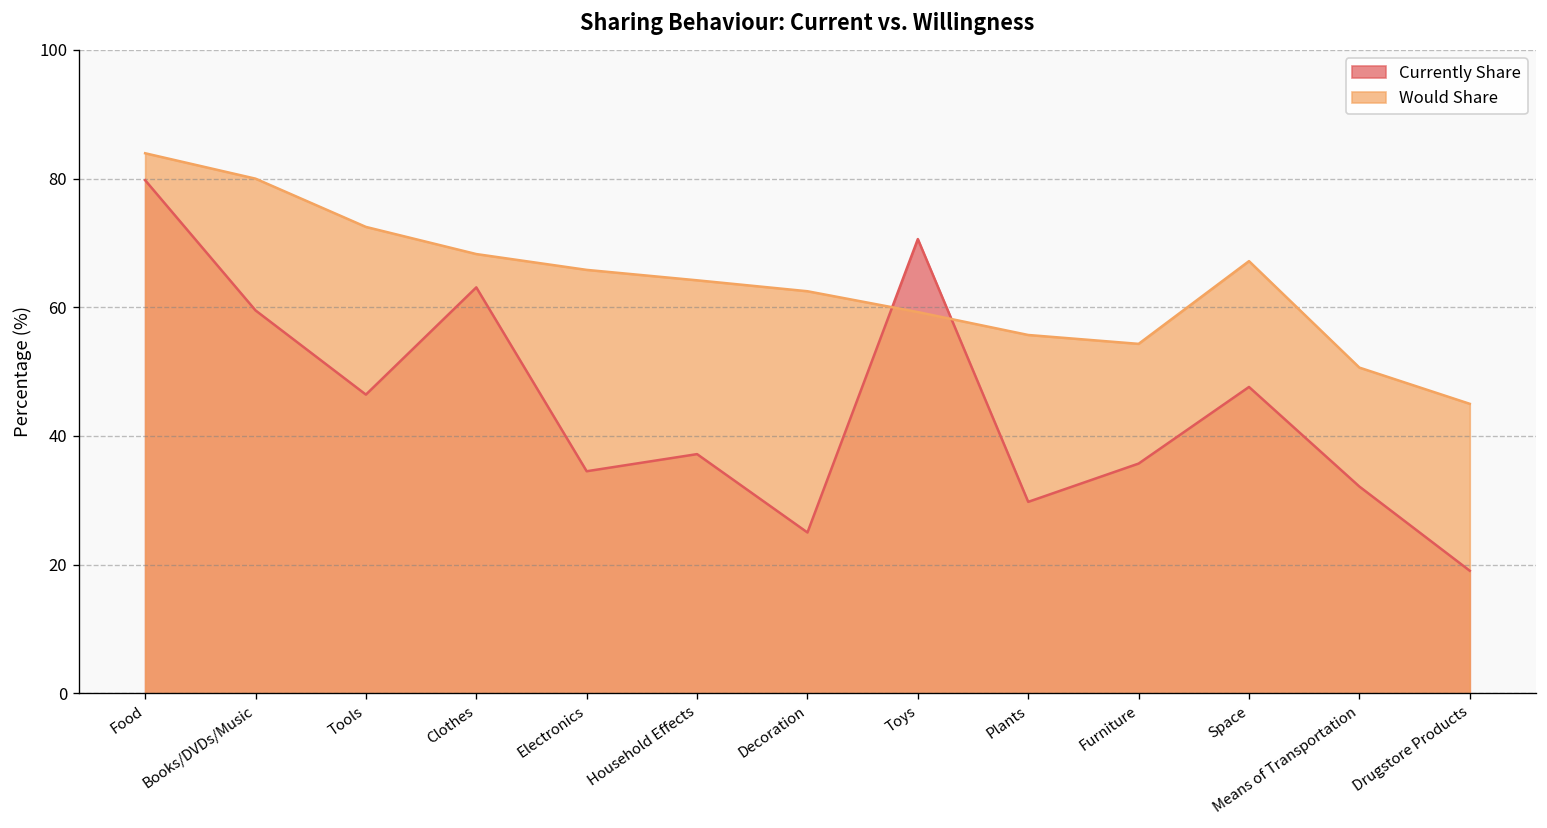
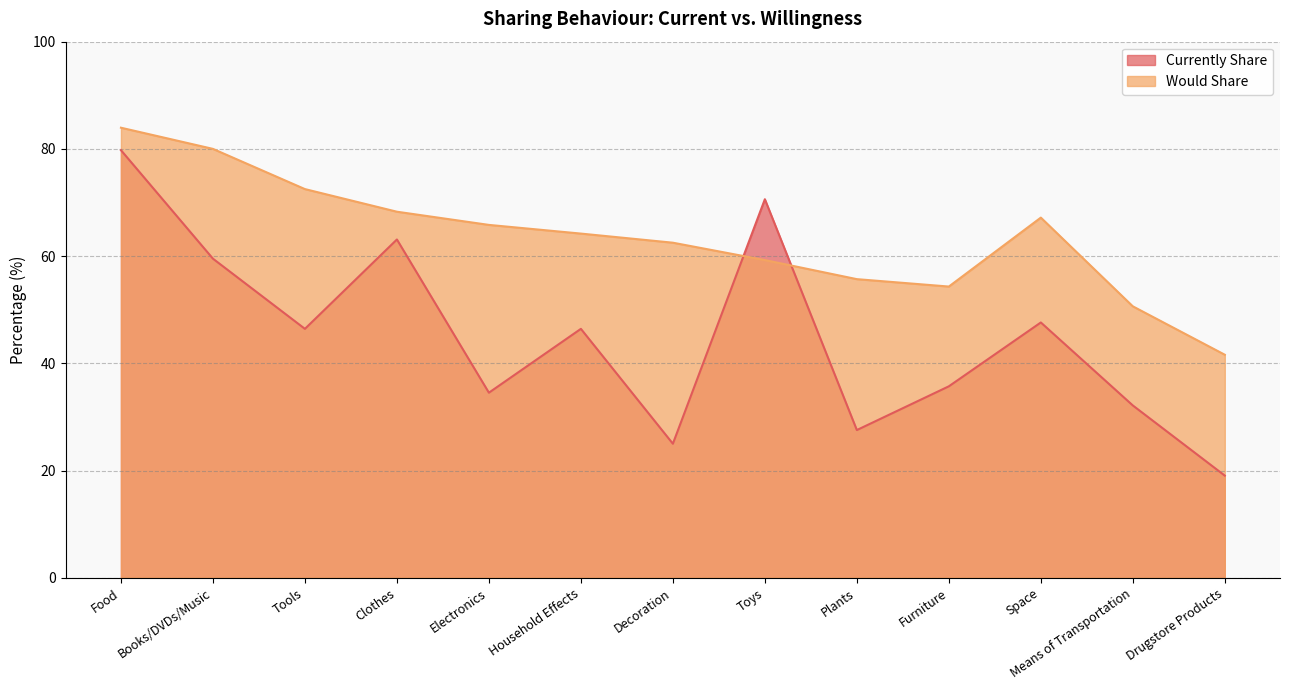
  {
    "Currently Share": {
      "Food": 80,
      "Books/DVDs/Music": 60,
      "Tools": 46,
      "Clothes": 63,
      "Electronics": 35,
-     "Household Effects": 37,
+     "Household Effects": 46,
      "Decoration": 25,
      "Toys": 71,
-     "Plants": 30,
+     "Plants": 28,
      "Furniture": 36,
      "Space": 48,
      "Means of Transportation": 32,
      "Drugstore Products": 19
    },
    "Would Share": {
      "Food": 84,
      "Books/DVDs/Music": 80,
      "Tools": 73,
      "Clothes": 68,
      "Electronics": 66,
      "Household Effects": 64,
      "Decoration": 63,
      "Toys": 59,
      "Plants": 56,
      "Furniture": 54,
      "Space": 67,
      "Means of Transportation": 51,
-     "Drugstore Products": 45
+     "Drugstore Products": 42
    }
  }
